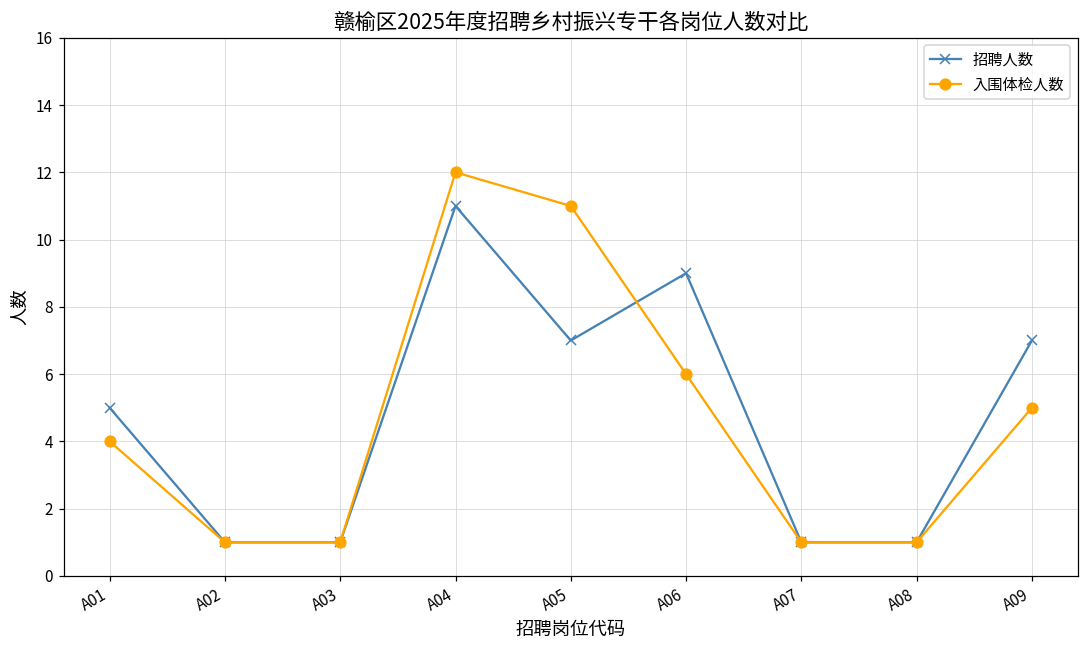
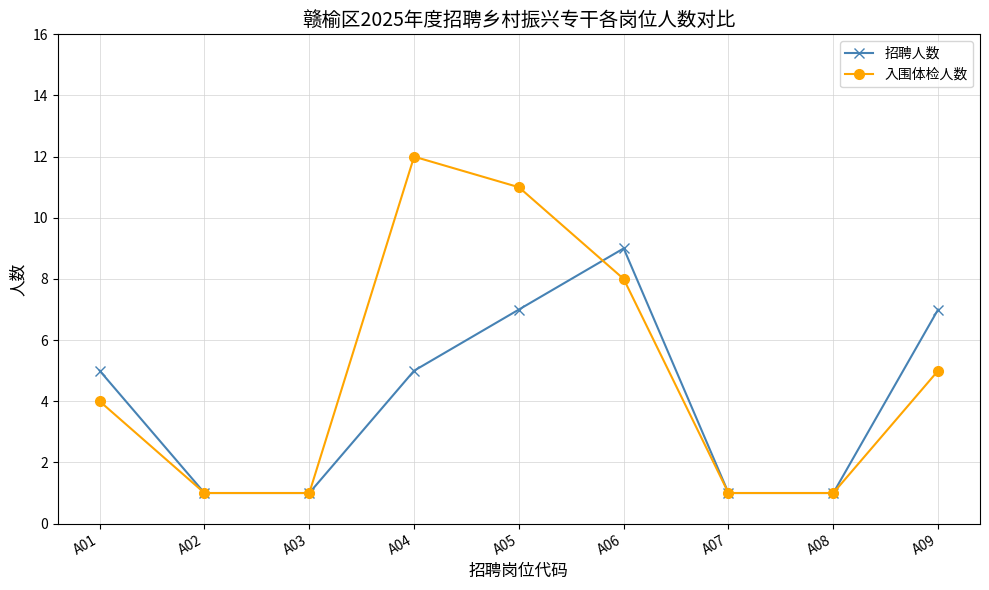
  {
    "招聘人数": {
      "A01": 5,
-     "A04": 11,
+     "A04": 5,
      "A05": 7,
      "A06": 9,
      "A09": 7
    },
    "入围体检人数": {
      "A01": 4,
      "A04": 12,
      "A05": 11,
-     "A06": 6,
+     "A06": 8,
      "A09": 5
    }
  }
